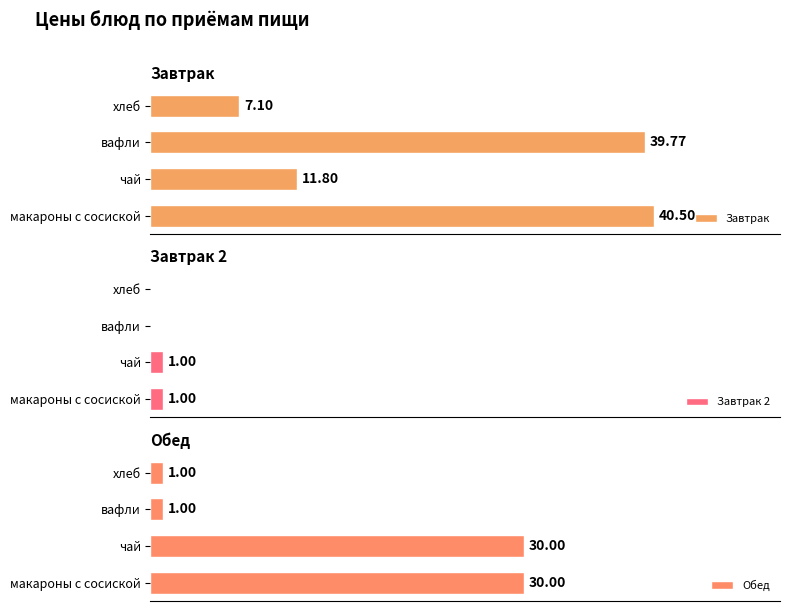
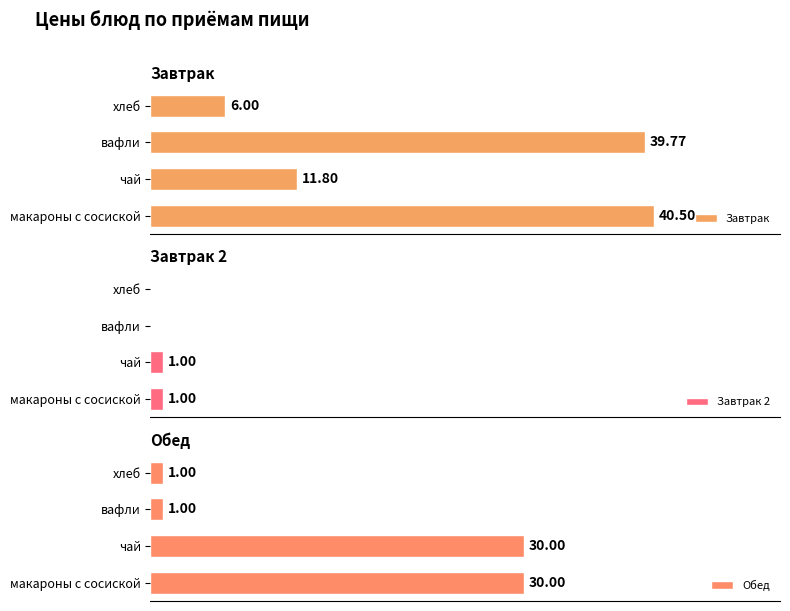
  {
    "Завтрак": {
-     "хлеб": 7.10,
+     "хлеб": 6.00,
      "вафли": 39.77,
      "чай": 11.80,
      "макароны с сосиской": 40.50
    },
    "Завтрак 2": {
      "чай": 1.00,
      "макароны с сосиской": 1.00
    },
    "Обед": {
      "хлеб": 1.00,
      "вафли": 1.00,
      "чай": 30.00,
      "макароны с сосиской": 30.00
    }
  }
